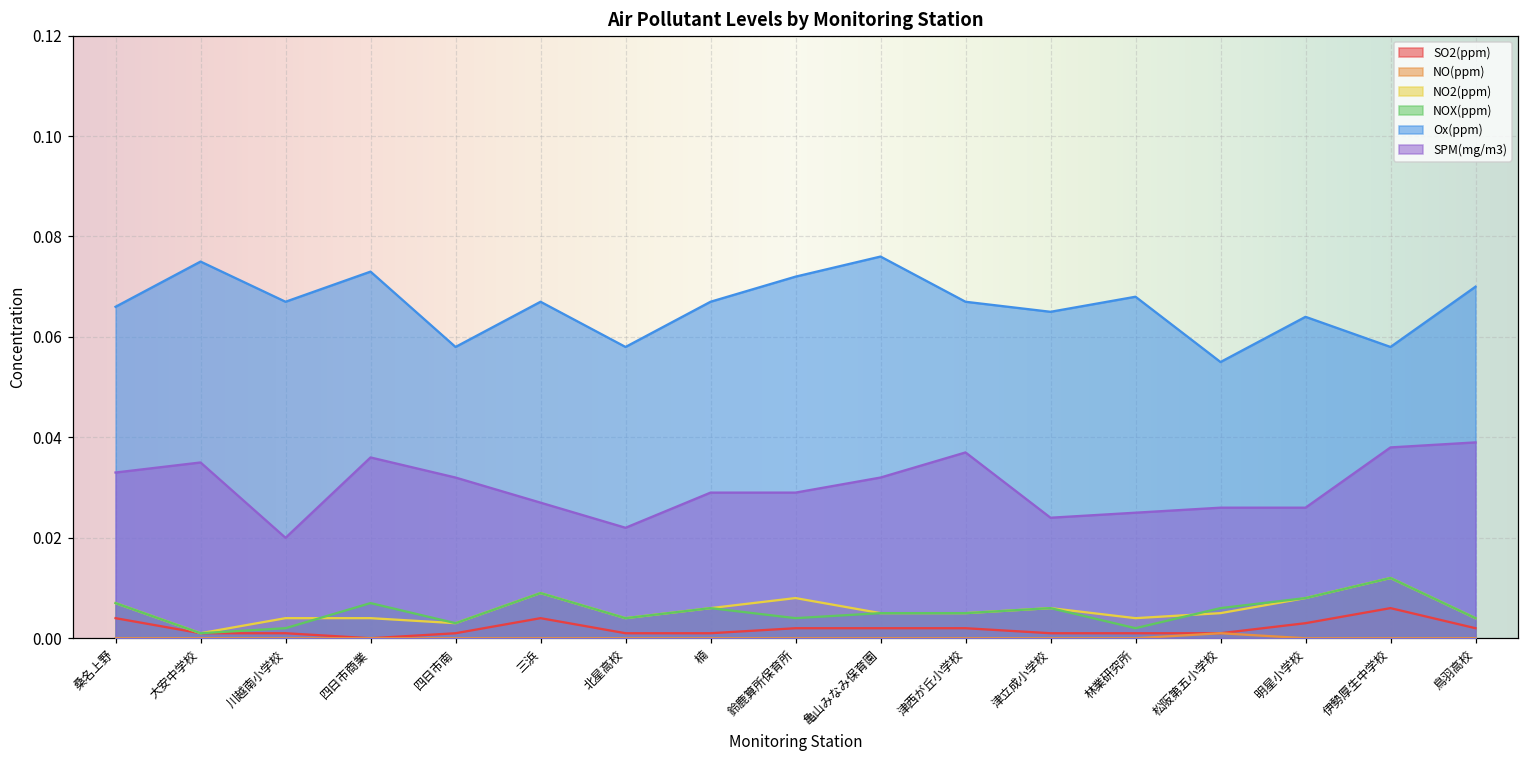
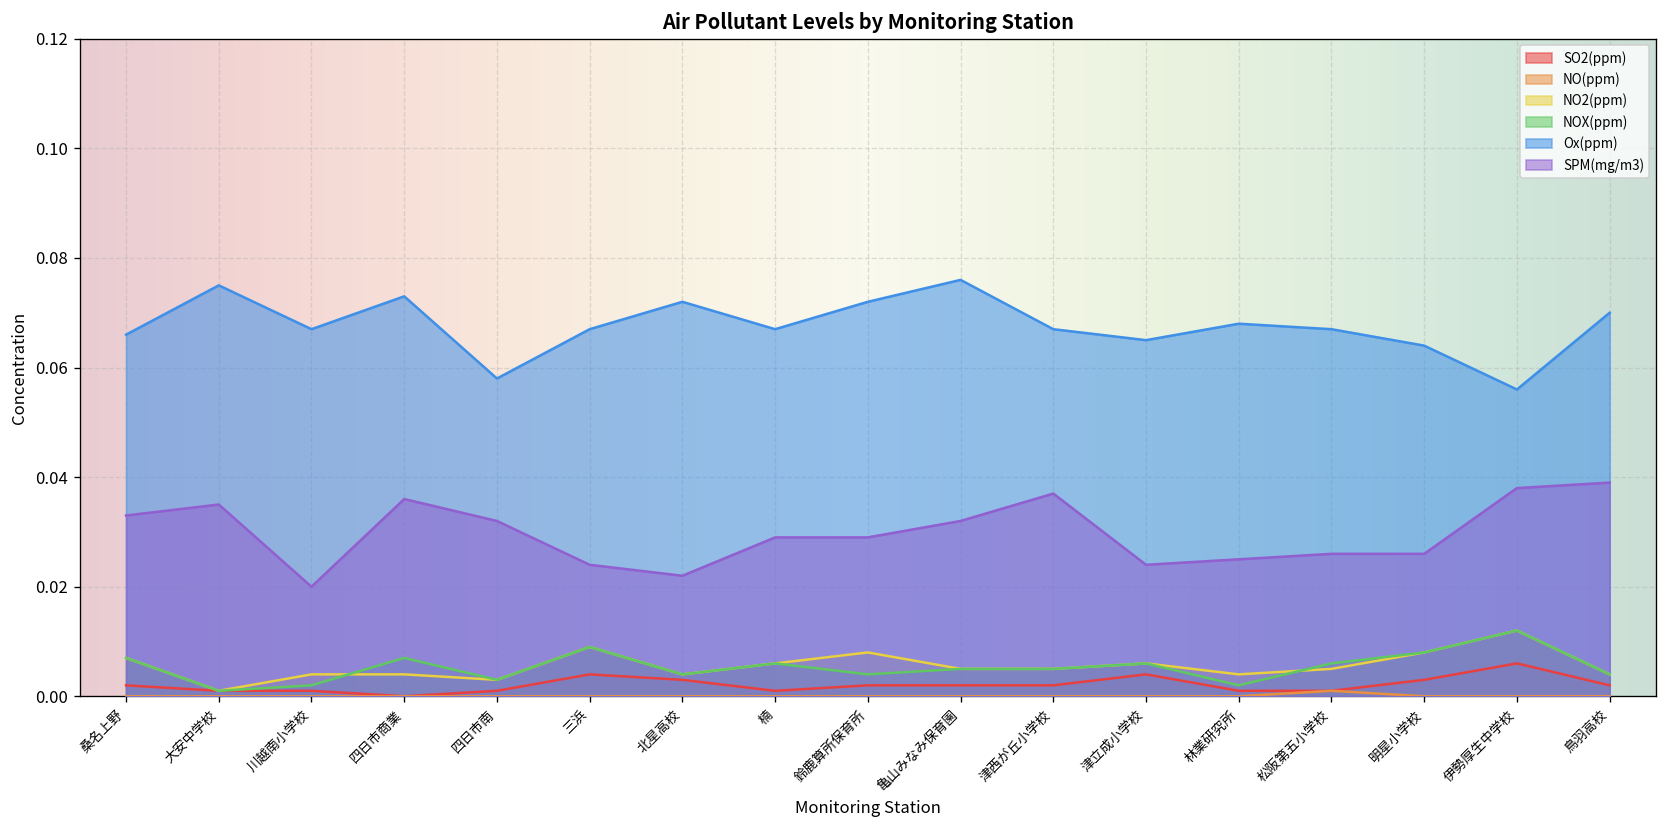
  {
    "SO2(ppm)": {
-     "桑名上野": 0.004,
+     "桑名上野": 0.002,
      "川越南小学校": 0.001,
      "四日市南": 0.001,
      "三浜": 0.004,
-     "北星高校": 0.001,
+     "北星高校": 0.003,
      "楠": 0.001,
      "鈴鹿算所保育所": 0.002,
      "亀山みなみ保育園": 0.002,
      "津西が丘小学校": 0.002,
-     "津立成小学校": 0.001,
+     "津立成小学校": 0.004,
      "林業研究所": 0.001,
      "明星小学校": 0.003,
      "伊勢厚生中学校": 0.006,
      "鳥羽高校": 0.002
    },
    "NOX(ppm)": {
      "川越南小学校": 0.002,
      "四日市商業": 0.007,
      "鈴鹿算所保育所": 0.004,
      "林業研究所": 0.002,
      "松阪第五小学校": 0.006
    },
    "Ox(ppm)": {
      "桑名上野": 0.066,
      "大安中学校": 0.075,
      "川越南小学校": 0.067,
      "四日市商業": 0.073,
      "四日市南": 0.058,
      "三浜": 0.067,
-     "北星高校": 0.058,
+     "北星高校": 0.072,
      "楠": 0.067,
      "鈴鹿算所保育所": 0.072,
      "亀山みなみ保育園": 0.076,
      "津西が丘小学校": 0.067,
      "津立成小学校": 0.065,
      "林業研究所": 0.068,
-     "松阪第五小学校": 0.055,
+     "松阪第五小学校": 0.067,
      "明星小学校": 0.064,
-     "伊勢厚生中学校": 0.058,
+     "伊勢厚生中学校": 0.056,
      "鳥羽高校": 0.070
    },
    "SPM(mg/m3)": {
      "桑名上野": 0.033,
      "大安中学校": 0.035,
      "川越南小学校": 0.020,
      "四日市商業": 0.036,
      "四日市南": 0.032,
-     "三浜": 0.027,
+     "三浜": 0.024,
      "北星高校": 0.022,
      "楠": 0.029,
      "鈴鹿算所保育所": 0.029,
      "亀山みなみ保育園": 0.032,
      "津西が丘小学校": 0.037,
      "津立成小学校": 0.024,
      "林業研究所": 0.025,
      "松阪第五小学校": 0.026,
      "明星小学校": 0.026,
      "伊勢厚生中学校": 0.038,
      "鳥羽高校": 0.039
    }
  }
